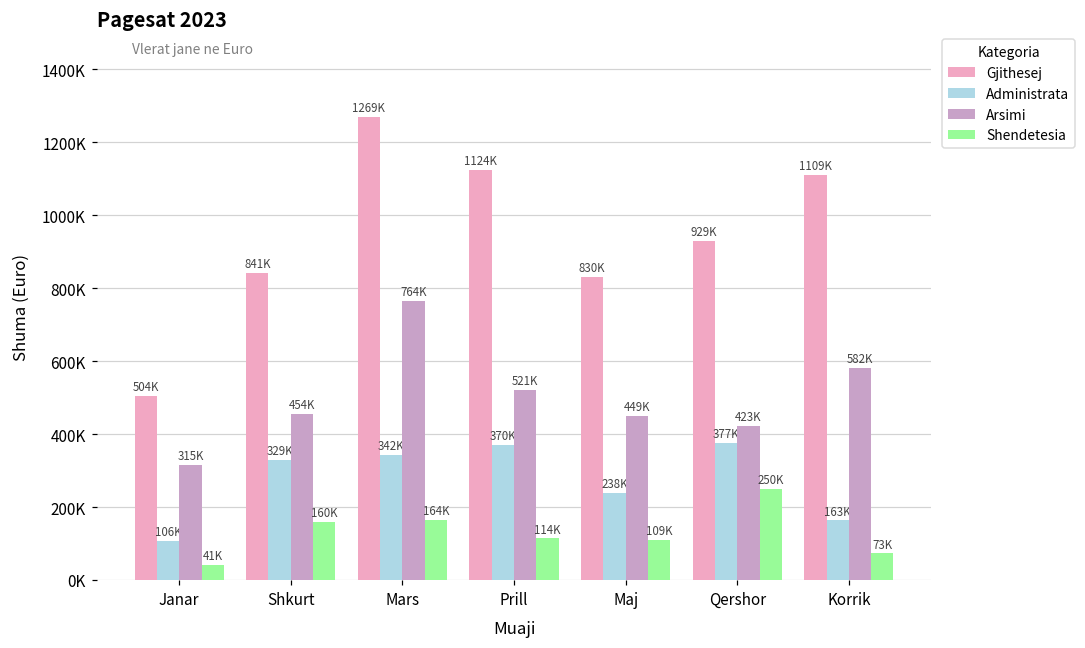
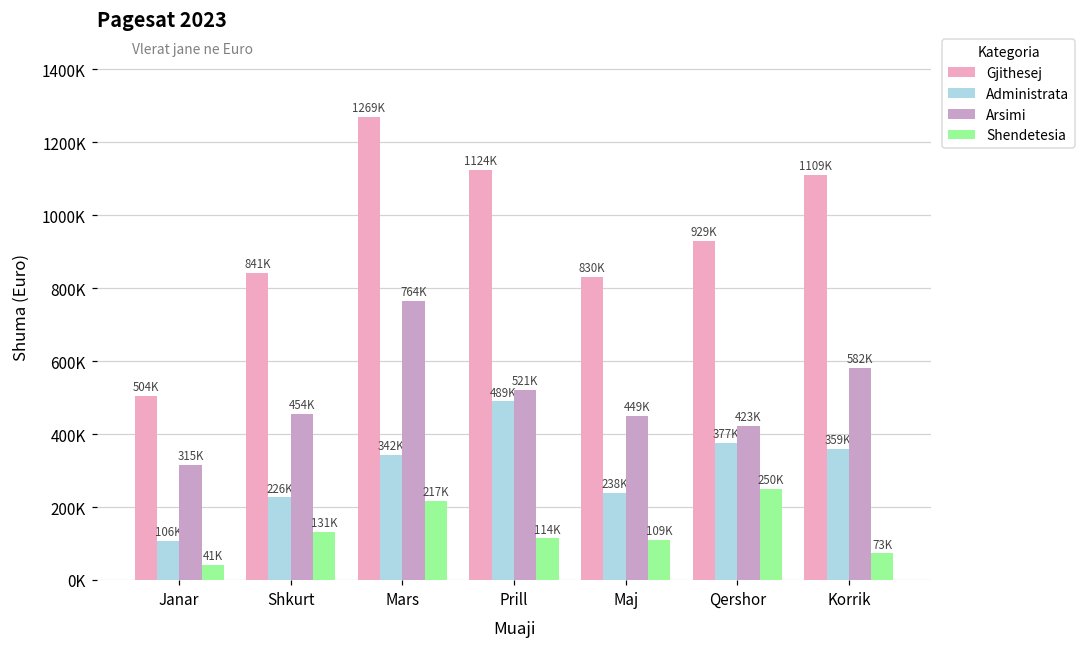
  {
    "Administrata": {
      "Janar": "106K",
-     "Shkurt": "329K",
+     "Shkurt": "226K",
      "Mars": "342K",
-     "Prill": "370K",
+     "Prill": "489K",
      "Maj": "238K",
      "Qershor": "377K",
-     "Korrik": "163K"
+     "Korrik": "359K"
    },
    "Shendetesia": {
      "Janar": "41K",
-     "Shkurt": "160K",
-     "Mars": "164K",
+     "Shkurt": "131K",
+     "Mars": "217K",
      "Prill": "114K",
      "Maj": "109K",
      "Qershor": "250K",
      "Korrik": "73K"
    }
  }
